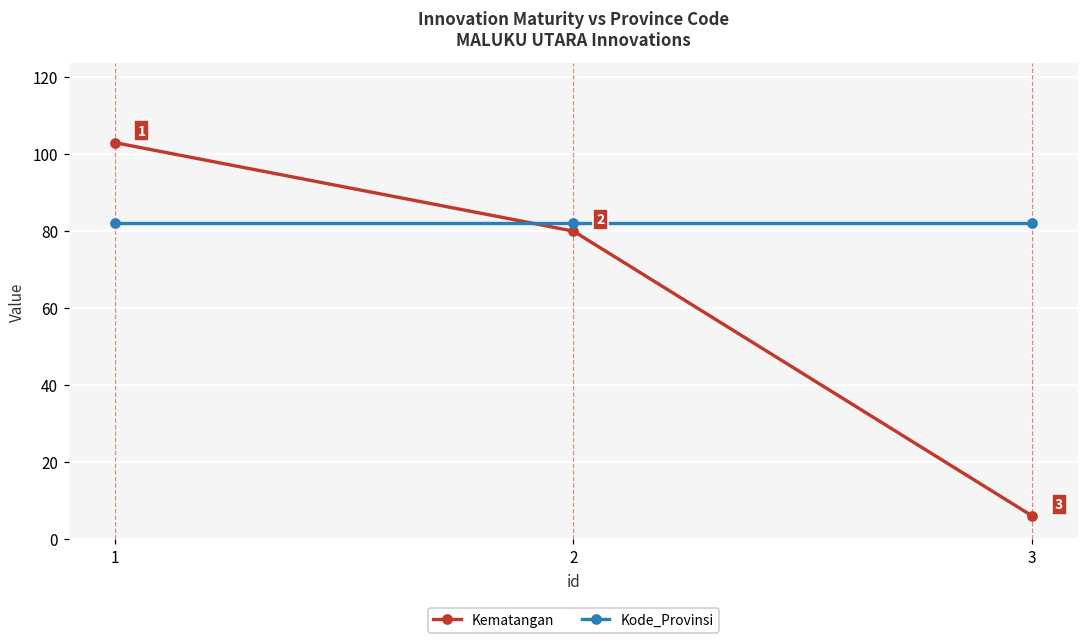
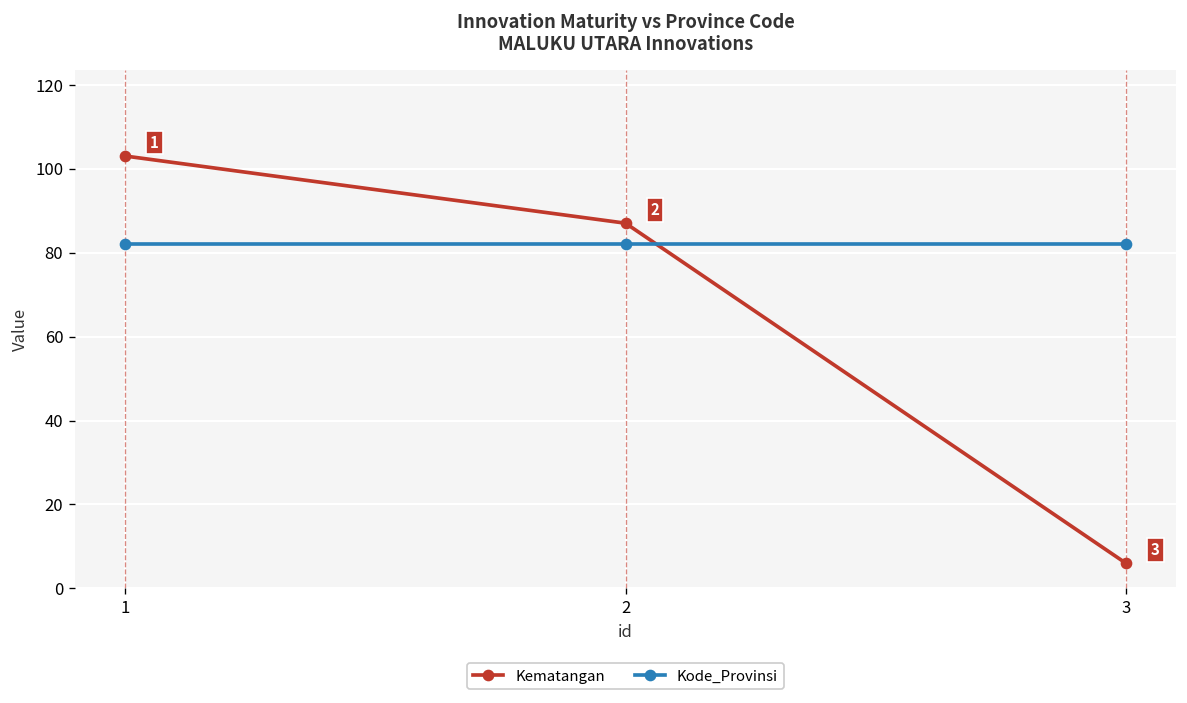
  {
    "Kematangan": {
-     "2": 80
+     "2": 87
    },
    "Kode_Provinsi": {
      "1": 82,
      "2": 82,
      "3": 82
    }
  }
